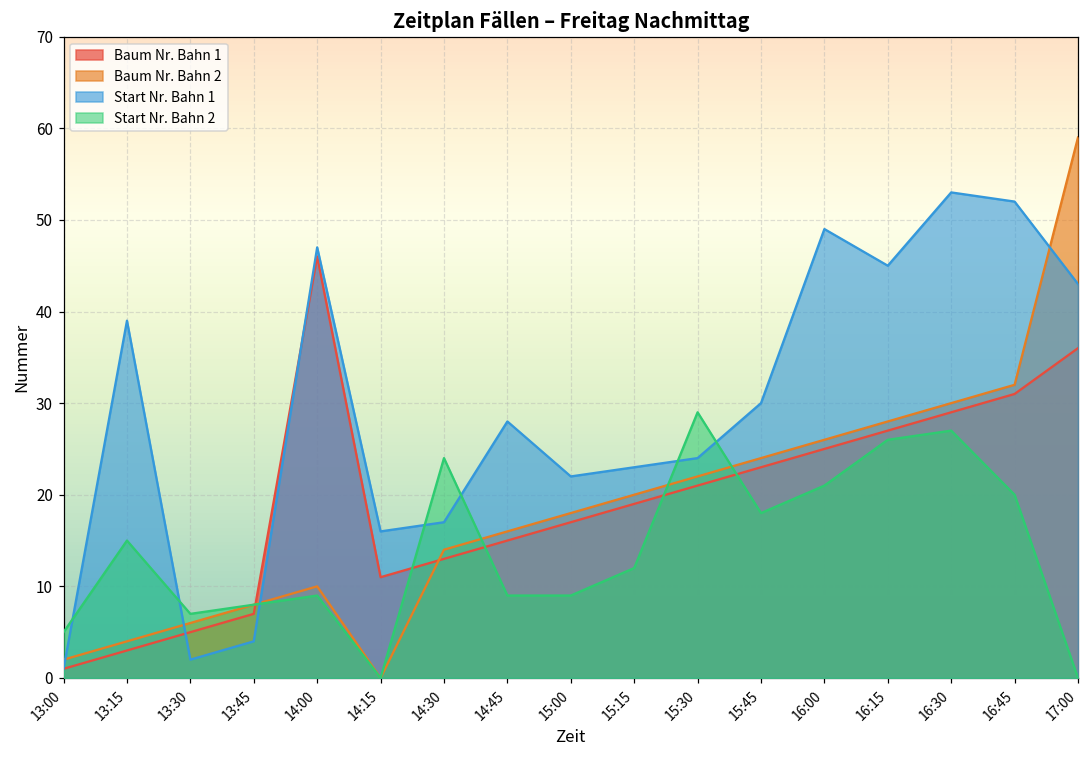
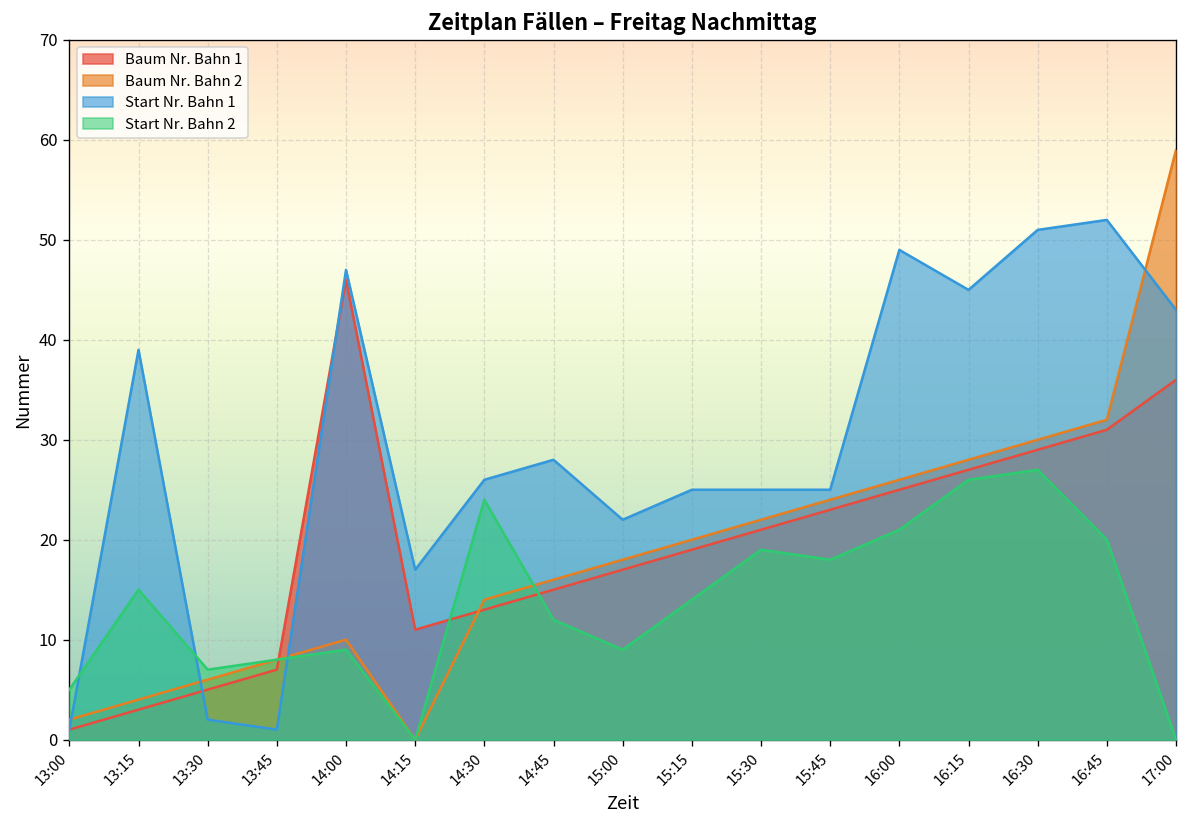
  {
    "Start Nr. Bahn 1": {
      "13:15": 39,
      "13:30": 2,
-     "13:45": 4,
+     "13:45": 1,
      "14:00": 47,
-     "14:15": 16,
-     "14:30": 17,
+     "14:15": 17,
+     "14:30": 26,
      "14:45": 28,
      "15:00": 22,
-     "15:15": 23,
-     "15:30": 24,
-     "15:45": 30,
+     "15:15": 25,
+     "15:30": 25,
+     "15:45": 25,
      "16:00": 49,
      "16:15": 45,
-     "16:30": 53,
+     "16:30": 51,
      "16:45": 52,
      "17:00": 43
    },
    "Start Nr. Bahn 2": {
      "13:00": 5,
      "13:15": 15,
      "13:30": 7,
      "14:00": 9,
      "14:30": 24,
-     "14:45": 9,
+     "14:45": 12,
      "15:00": 9,
-     "15:15": 12,
-     "15:30": 29,
+     "15:15": 14,
+     "15:30": 19,
      "15:45": 18,
      "16:00": 21,
      "16:15": 26,
      "16:30": 27,
      "16:45": 20,
      "17:00": 0
    }
  }
